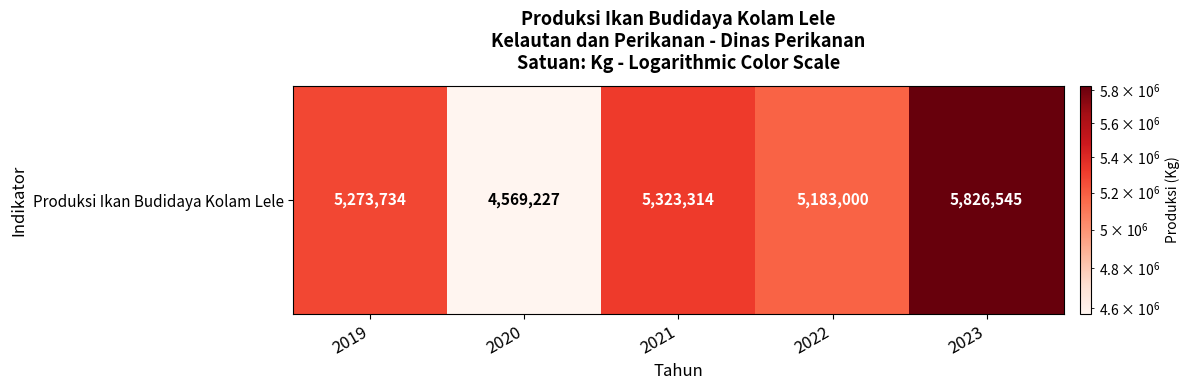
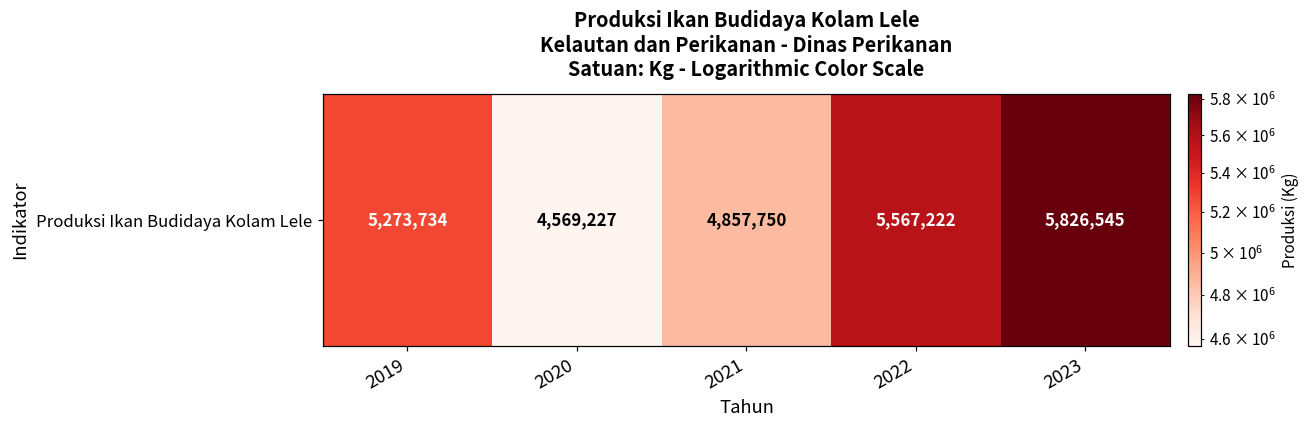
  {
    "Produksi Ikan Budidaya Kolam Lele": {
      "2019": "5,273,734",
      "2020": "4,569,227",
-     "2021": "5,323,314",
-     "2022": "5,183,000",
+     "2021": "4,857,750",
+     "2022": "5,567,222",
      "2023": "5,826,545"
    }
  }
